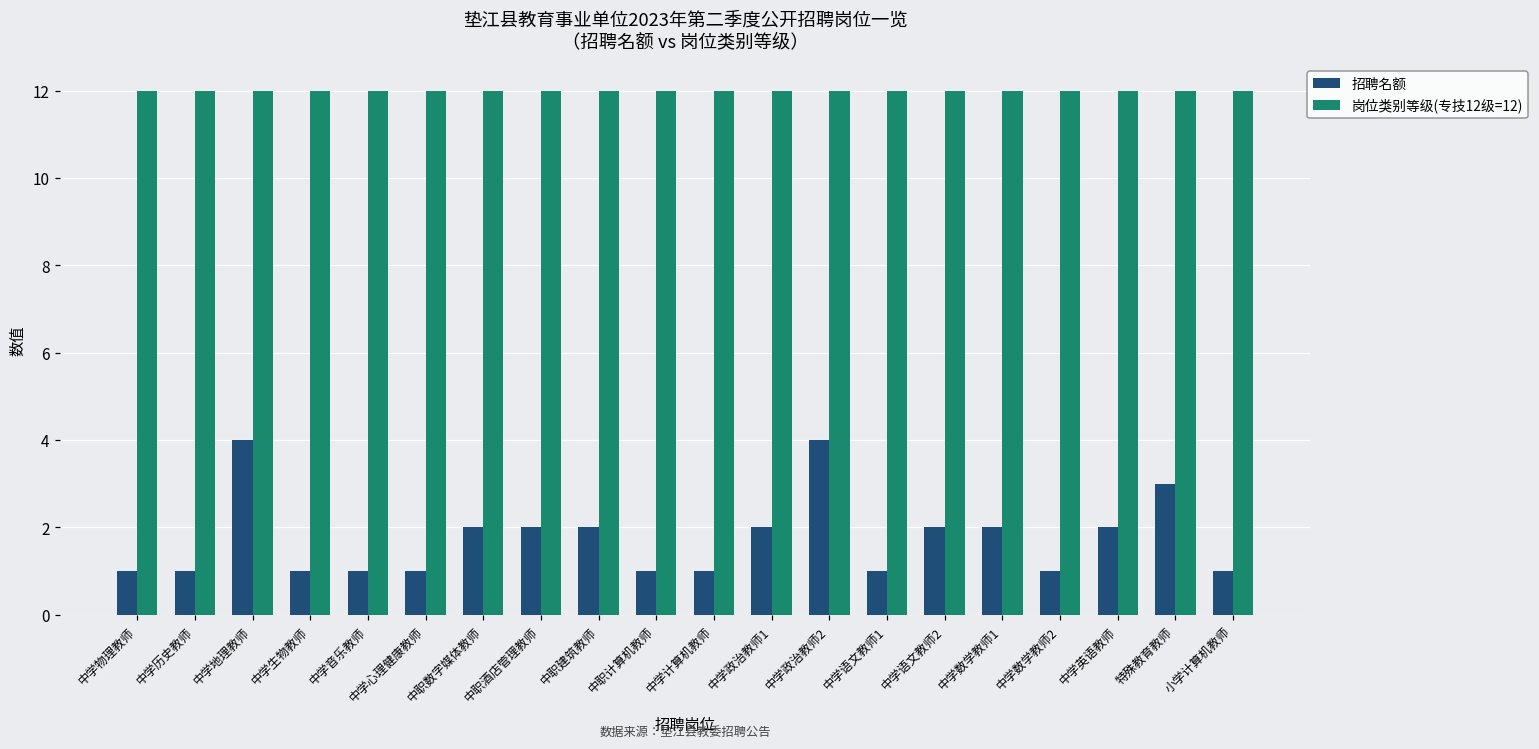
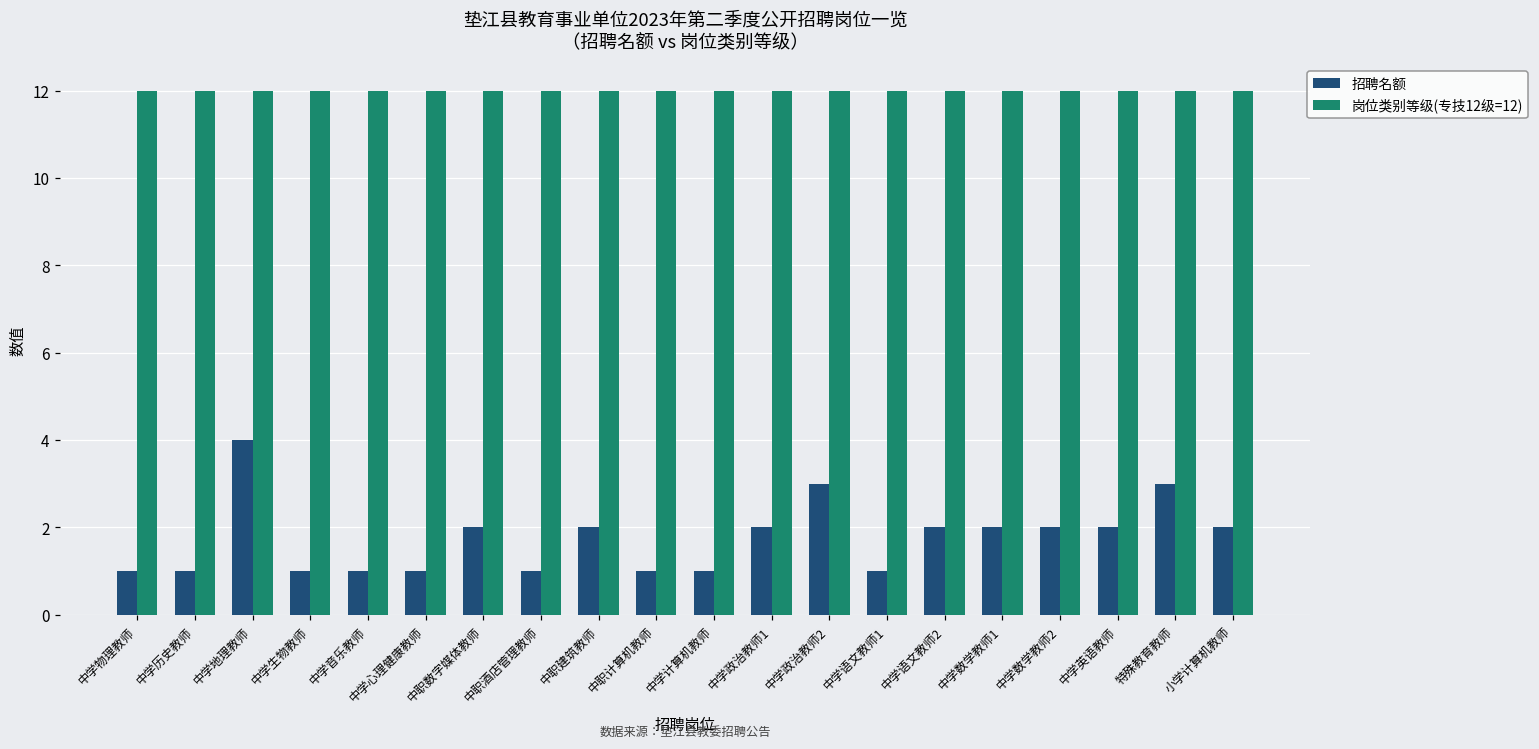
  {
    "招聘名额": {
      "中学物理教师": 1,
      "中学历史教师": 1,
      "中学地理教师": 4,
      "中学生物教师": 1,
      "中学音乐教师": 1,
      "中学心理健康教师": 1,
      "中职数字媒体教师": 2,
-     "中职酒店管理教师": 2,
+     "中职酒店管理教师": 1,
      "中职建筑教师": 2,
      "中职计算机教师": 1,
      "中学计算机教师": 1,
      "中学政治教师1": 2,
-     "中学政治教师2": 4,
+     "中学政治教师2": 3,
      "中学语文教师1": 1,
      "中学语文教师2": 2,
      "中学数学教师1": 2,
-     "中学数学教师2": 1,
+     "中学数学教师2": 2,
      "中学英语教师": 2,
      "特殊教育教师": 3,
-     "小学计算机教师": 1
+     "小学计算机教师": 2
    },
    "岗位类别等级(专技12级=12)": {
      "中学物理教师": 12,
      "中学历史教师": 12,
      "中学地理教师": 12,
      "中学生物教师": 12,
      "中学音乐教师": 12,
      "中学心理健康教师": 12,
      "中职数字媒体教师": 12,
      "中职酒店管理教师": 12,
      "中职建筑教师": 12,
      "中职计算机教师": 12,
      "中学计算机教师": 12,
      "中学政治教师1": 12,
      "中学政治教师2": 12,
      "中学语文教师1": 12,
      "中学语文教师2": 12,
      "中学数学教师1": 12,
      "中学数学教师2": 12,
      "中学英语教师": 12,
      "特殊教育教师": 12,
      "小学计算机教师": 12
    }
  }
